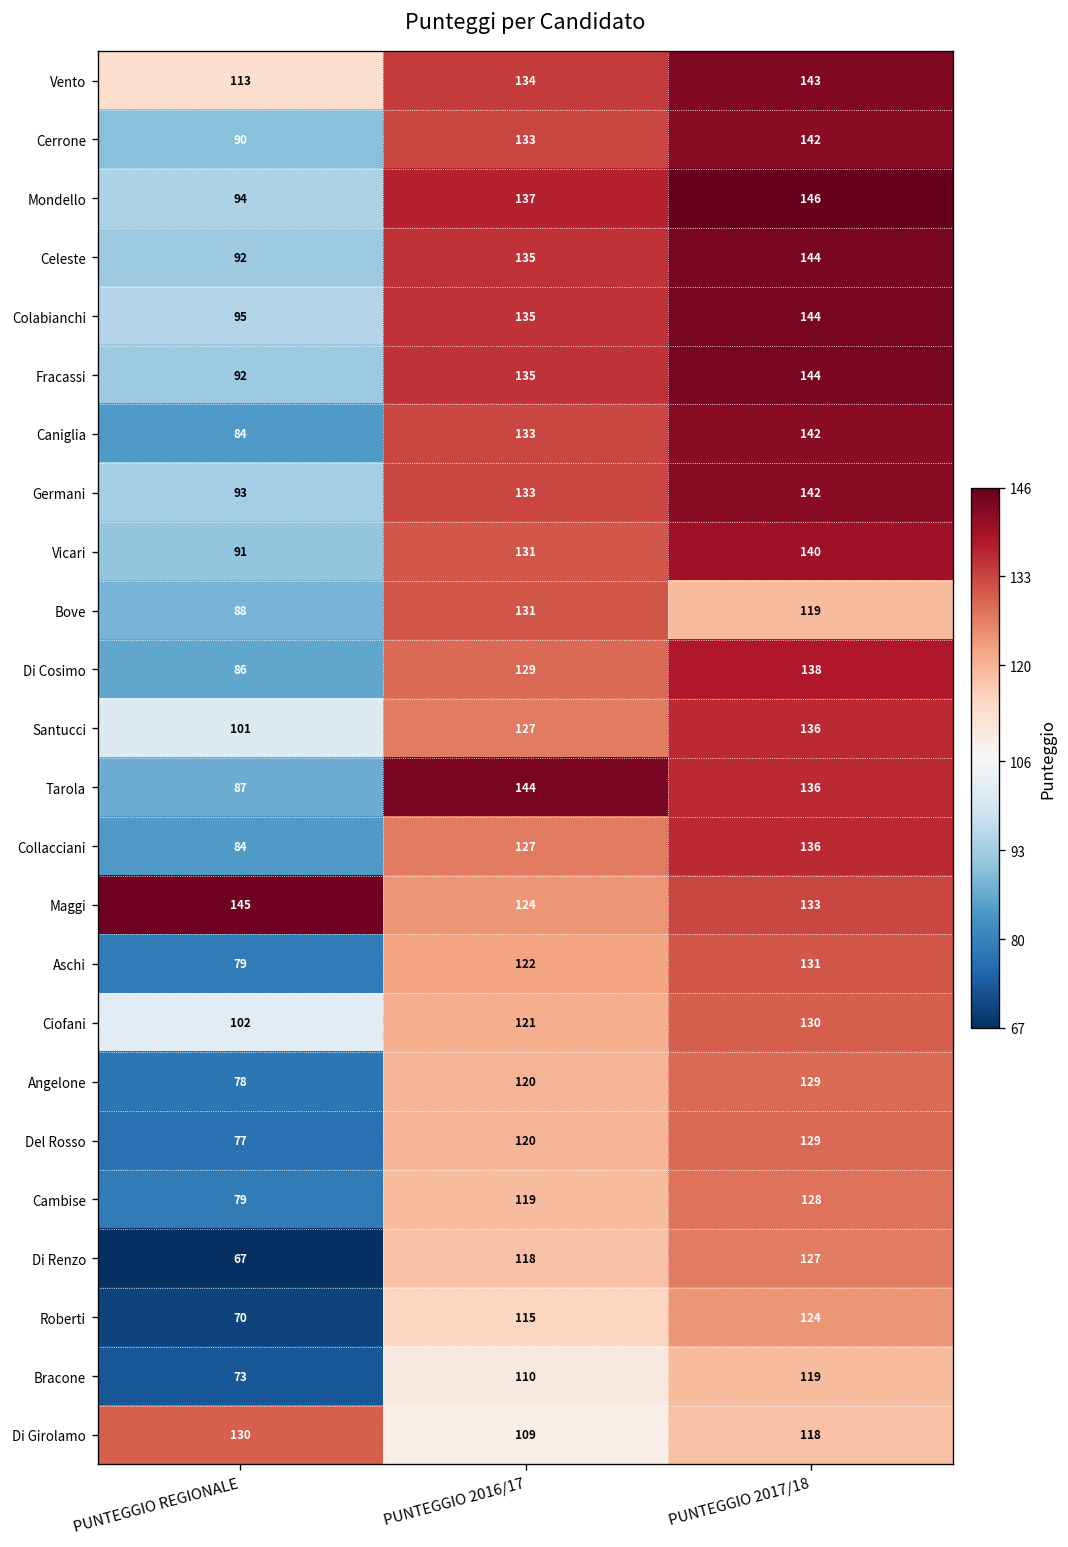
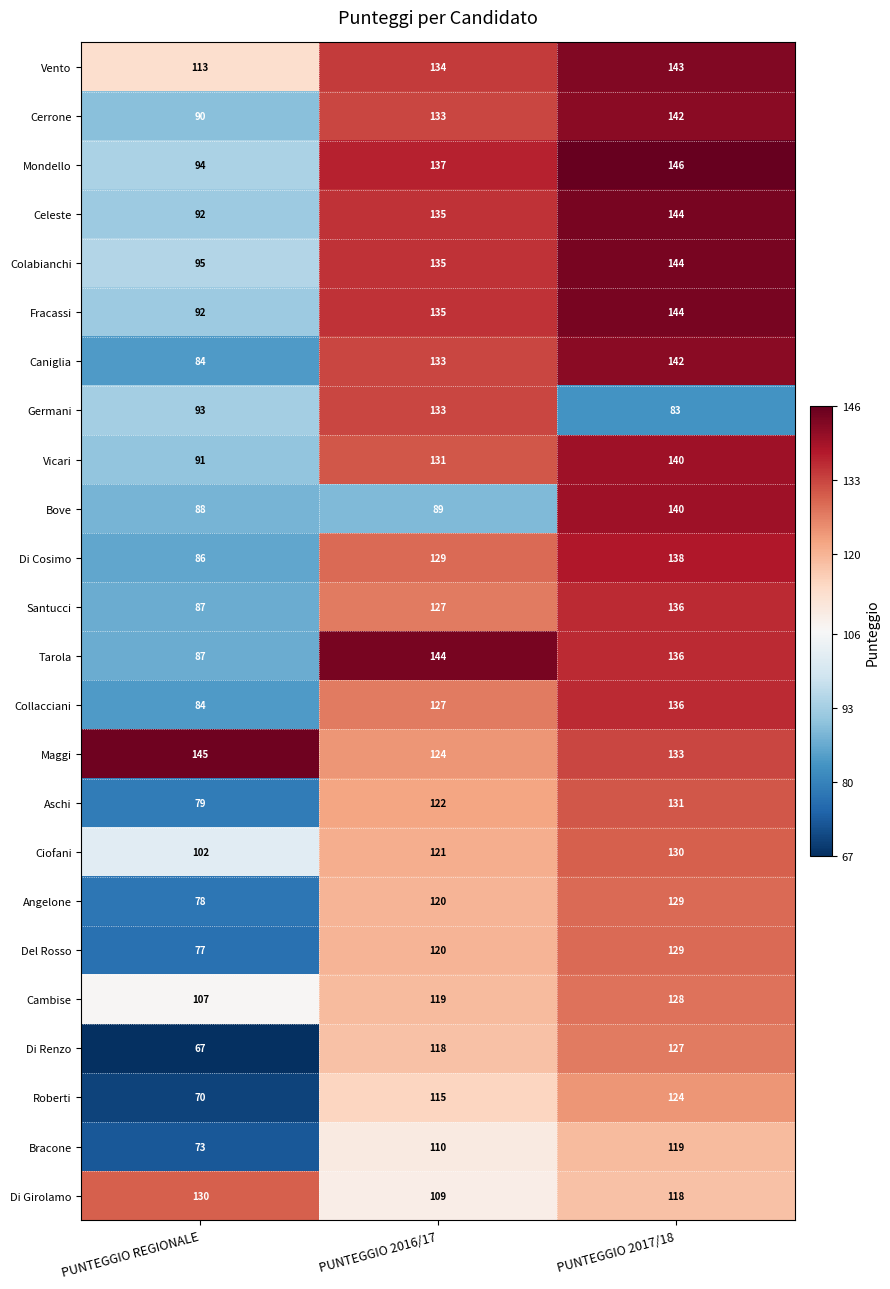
  {
    "Vento": {
      "PUNTEGGIO REGIONALE": 113,
      "PUNTEGGIO 2016/17": 134,
      "PUNTEGGIO 2017/18": 143
    },
    "Cerrone": {
      "PUNTEGGIO REGIONALE": 90,
      "PUNTEGGIO 2016/17": 133,
      "PUNTEGGIO 2017/18": 142
    },
    "Mondello": {
      "PUNTEGGIO REGIONALE": 94,
      "PUNTEGGIO 2016/17": 137,
      "PUNTEGGIO 2017/18": 146
    },
    "Celeste": {
      "PUNTEGGIO REGIONALE": 92,
      "PUNTEGGIO 2016/17": 135,
      "PUNTEGGIO 2017/18": 144
    },
    "Colabianchi": {
      "PUNTEGGIO REGIONALE": 95,
      "PUNTEGGIO 2016/17": 135,
      "PUNTEGGIO 2017/18": 144
    },
    "Fracassi": {
      "PUNTEGGIO REGIONALE": 92,
      "PUNTEGGIO 2016/17": 135,
      "PUNTEGGIO 2017/18": 144
    },
    "Caniglia": {
      "PUNTEGGIO REGIONALE": 84,
      "PUNTEGGIO 2016/17": 133,
      "PUNTEGGIO 2017/18": 142
    },
    "Germani": {
      "PUNTEGGIO REGIONALE": 93,
      "PUNTEGGIO 2016/17": 133,
-     "PUNTEGGIO 2017/18": 142
+     "PUNTEGGIO 2017/18": 83
    },
    "Vicari": {
      "PUNTEGGIO REGIONALE": 91,
      "PUNTEGGIO 2016/17": 131,
      "PUNTEGGIO 2017/18": 140
    },
    "Bove": {
      "PUNTEGGIO REGIONALE": 88,
-     "PUNTEGGIO 2016/17": 131,
-     "PUNTEGGIO 2017/18": 119
+     "PUNTEGGIO 2016/17": 89,
+     "PUNTEGGIO 2017/18": 140
    },
    "Di Cosimo": {
      "PUNTEGGIO REGIONALE": 86,
      "PUNTEGGIO 2016/17": 129,
      "PUNTEGGIO 2017/18": 138
    },
    "Santucci": {
-     "PUNTEGGIO REGIONALE": 101,
+     "PUNTEGGIO REGIONALE": 87,
      "PUNTEGGIO 2016/17": 127,
      "PUNTEGGIO 2017/18": 136
    },
    "Tarola": {
      "PUNTEGGIO REGIONALE": 87,
      "PUNTEGGIO 2016/17": 144,
      "PUNTEGGIO 2017/18": 136
    },
    "Collacciani": {
      "PUNTEGGIO REGIONALE": 84,
      "PUNTEGGIO 2016/17": 127,
      "PUNTEGGIO 2017/18": 136
    },
    "Maggi": {
      "PUNTEGGIO REGIONALE": 145,
      "PUNTEGGIO 2016/17": 124,
      "PUNTEGGIO 2017/18": 133
    },
    "Aschi": {
      "PUNTEGGIO REGIONALE": 79,
      "PUNTEGGIO 2016/17": 122,
      "PUNTEGGIO 2017/18": 131
    },
    "Ciofani": {
      "PUNTEGGIO REGIONALE": 102,
      "PUNTEGGIO 2016/17": 121,
      "PUNTEGGIO 2017/18": 130
    },
    "Angelone": {
      "PUNTEGGIO REGIONALE": 78,
      "PUNTEGGIO 2016/17": 120,
      "PUNTEGGIO 2017/18": 129
    },
    "Del Rosso": {
      "PUNTEGGIO REGIONALE": 77,
      "PUNTEGGIO 2016/17": 120,
      "PUNTEGGIO 2017/18": 129
    },
    "Cambise": {
-     "PUNTEGGIO REGIONALE": 79,
+     "PUNTEGGIO REGIONALE": 107,
      "PUNTEGGIO 2016/17": 119,
      "PUNTEGGIO 2017/18": 128
    },
    "Di Renzo": {
      "PUNTEGGIO REGIONALE": 67,
      "PUNTEGGIO 2016/17": 118,
      "PUNTEGGIO 2017/18": 127
    },
    "Roberti": {
      "PUNTEGGIO REGIONALE": 70,
      "PUNTEGGIO 2016/17": 115,
      "PUNTEGGIO 2017/18": 124
    },
    "Bracone": {
      "PUNTEGGIO REGIONALE": 73,
      "PUNTEGGIO 2016/17": 110,
      "PUNTEGGIO 2017/18": 119
    },
    "Di Girolamo": {
      "PUNTEGGIO REGIONALE": 130,
      "PUNTEGGIO 2016/17": 109,
      "PUNTEGGIO 2017/18": 118
    }
  }
